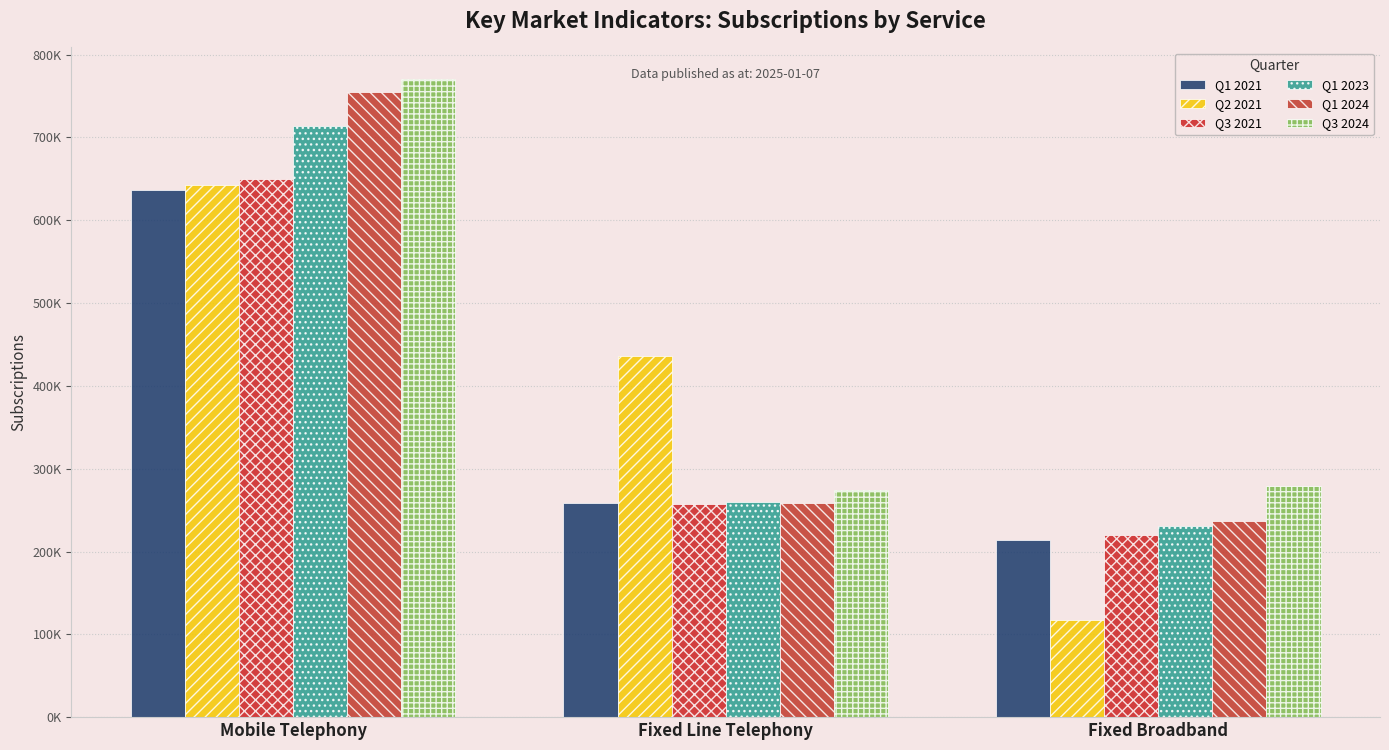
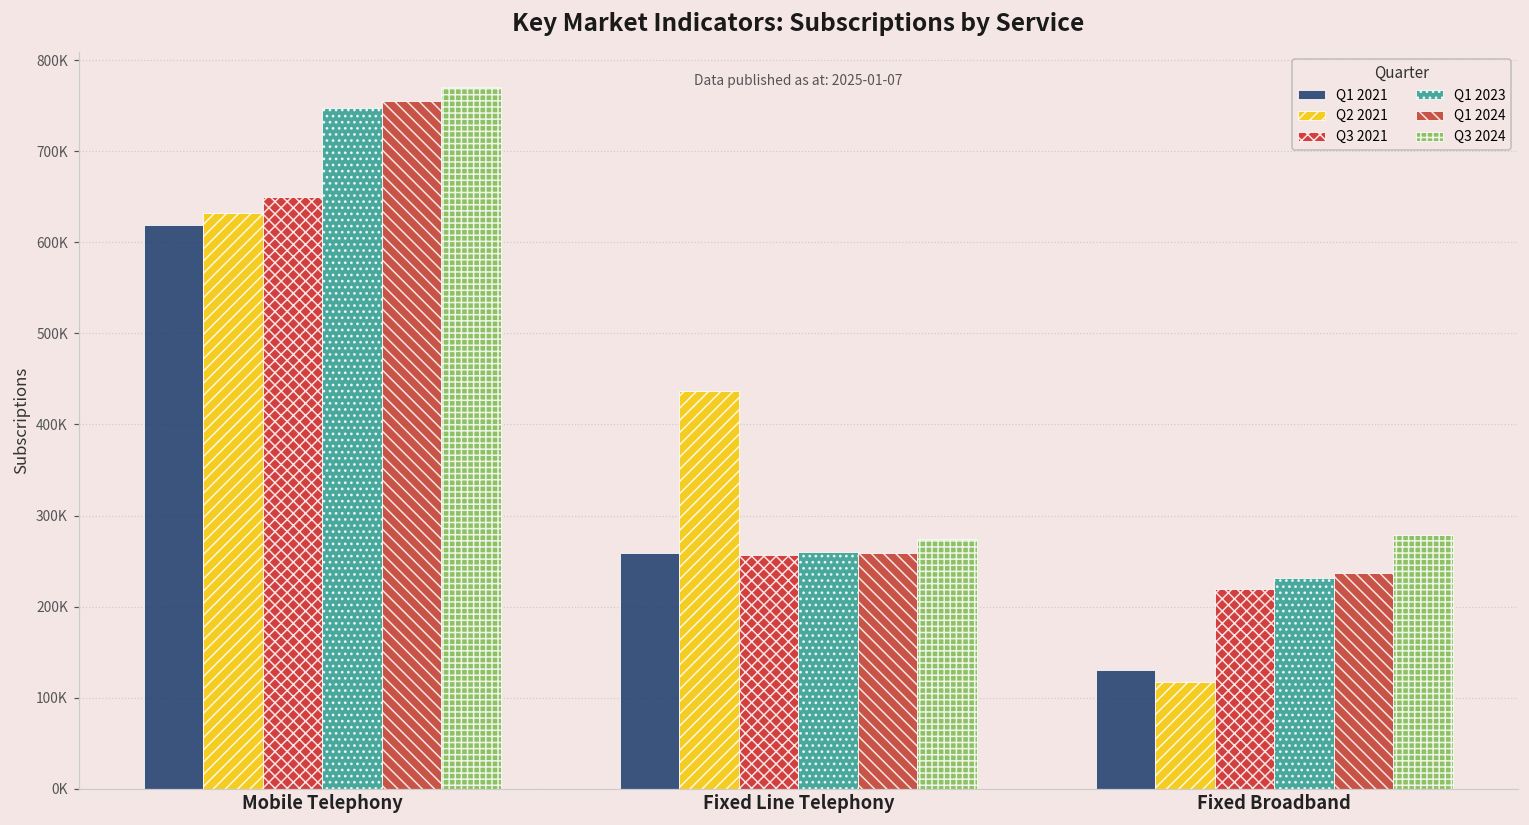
  {
    "Q1 2021": {
-     "Mobile Telephony": 640000,
+     "Mobile Telephony": 620000,
      "Fixed Line Telephony": 260000,
-     "Fixed Broadband": 210000
+     "Fixed Broadband": 130000
    },
    "Q2 2021": {
-     "Mobile Telephony": 640000,
+     "Mobile Telephony": 630000,
      "Fixed Line Telephony": 440000,
      "Fixed Broadband": 120000
    },
    "Q1 2023": {
-     "Mobile Telephony": 710000,
+     "Mobile Telephony": 750000,
      "Fixed Line Telephony": 260000,
      "Fixed Broadband": 230000
    },
    "Q3 2024": {
      "Mobile Telephony": 770000,
      "Fixed Line Telephony": 270000,
      "Fixed Broadband": 280000
    }
  }
